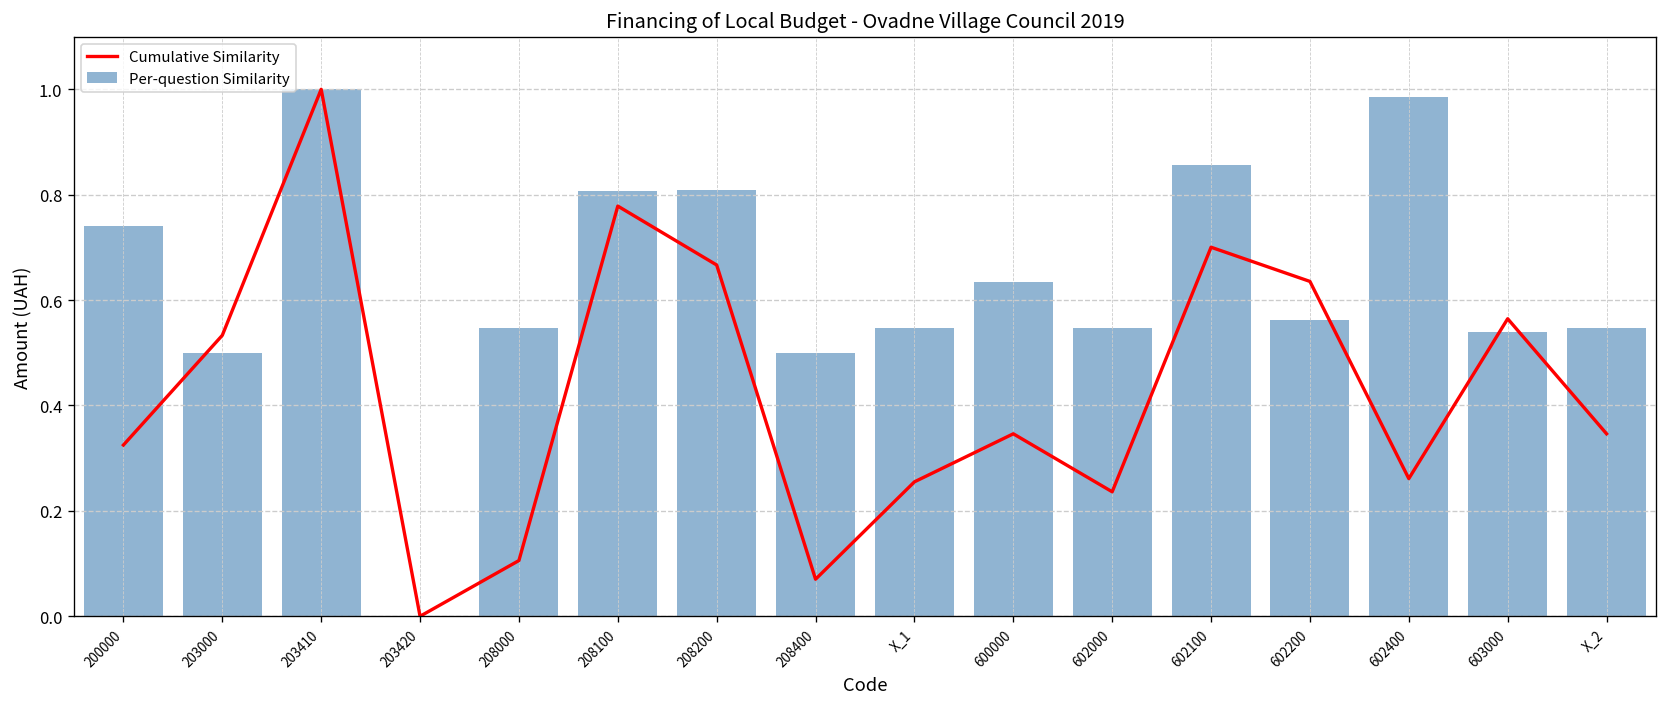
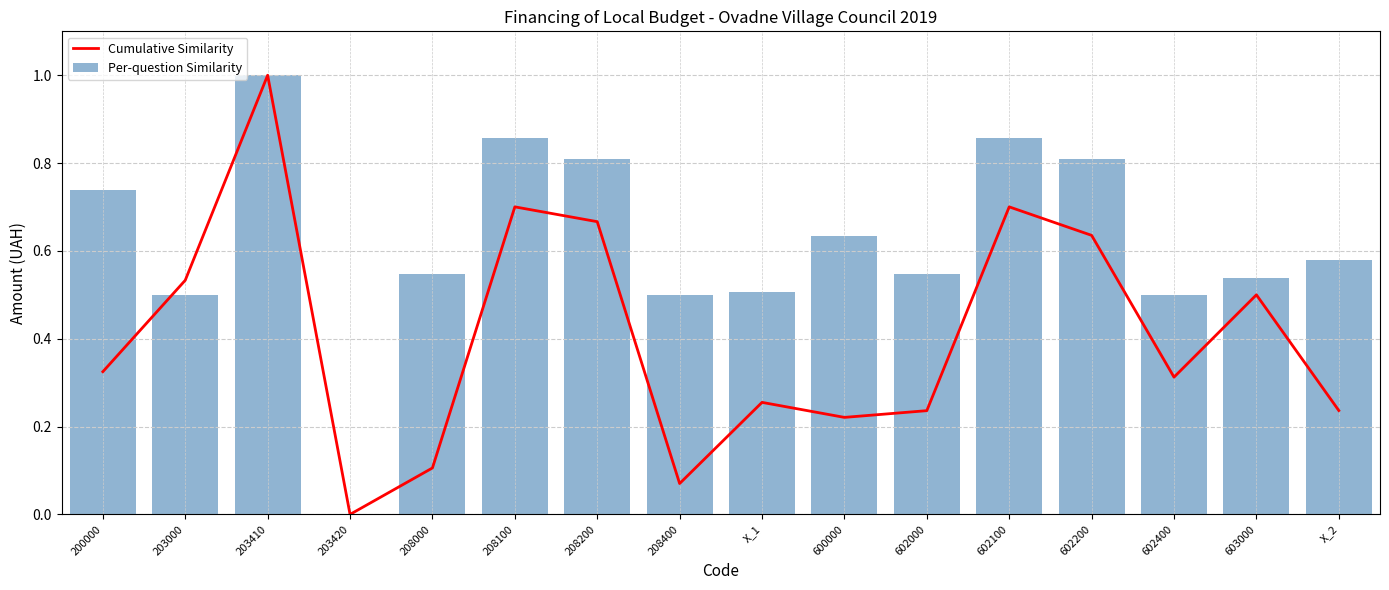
  {
    "Cumulative Similarity": {
      "200000": 0.32,
      "203000": 0.53,
      "203410": 1.00,
      "203420": 0.00,
      "208000": 0.11,
-     "208100": 0.78,
+     "208100": 0.70,
      "208200": 0.67,
      "208400": 0.07,
      "X_1": 0.26,
-     "600000": 0.35,
+     "600000": 0.22,
      "602000": 0.24,
      "602100": 0.70,
      "602200": 0.64,
-     "602400": 0.26,
-     "603000": 0.56,
-     "X_2": 0.35
+     "602400": 0.31,
+     "603000": 0.50,
+     "X_2": 0.24
    },
    "Per-question Similarity": {
      "200000": 0.74,
      "203000": 0.50,
      "203410": 1.00,
      "203420": 0.00,
      "208000": 0.55,
-     "208100": 0.81,
+     "208100": 0.86,
      "208200": 0.81,
      "208400": 0.50,
-     "X_1": 0.55,
+     "X_1": 0.51,
      "600000": 0.63,
      "602000": 0.55,
      "602100": 0.86,
-     "602200": 0.56,
-     "602400": 0.99,
+     "602200": 0.81,
+     "602400": 0.50,
      "603000": 0.54,
-     "X_2": 0.55
+     "X_2": 0.58
    }
  }
